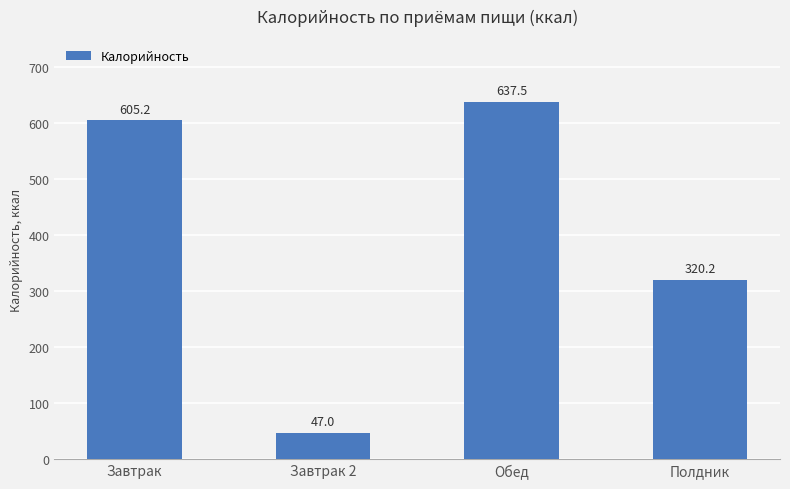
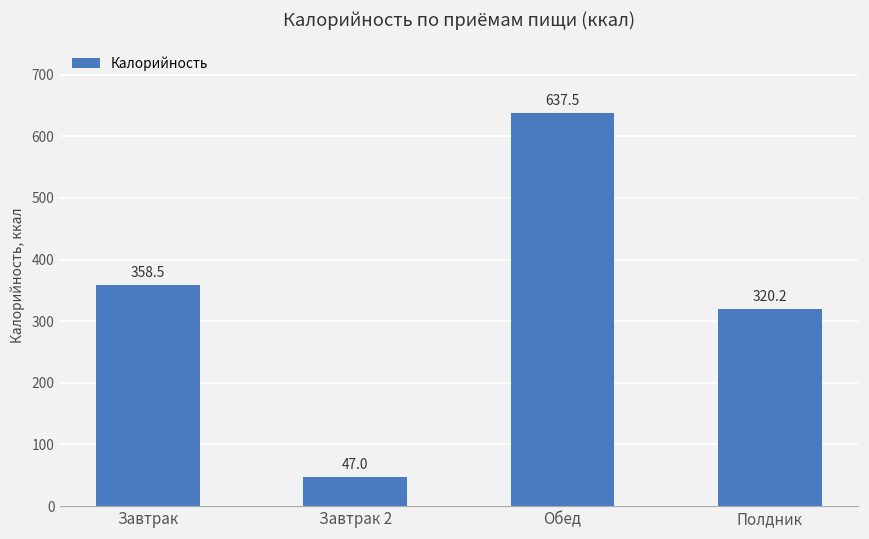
  {
-   "Завтрак": 605.2,
+   "Завтрак": 358.5,
    "Завтрак 2": 47.0,
    "Обед": 637.5,
    "Полдник": 320.2
  }
